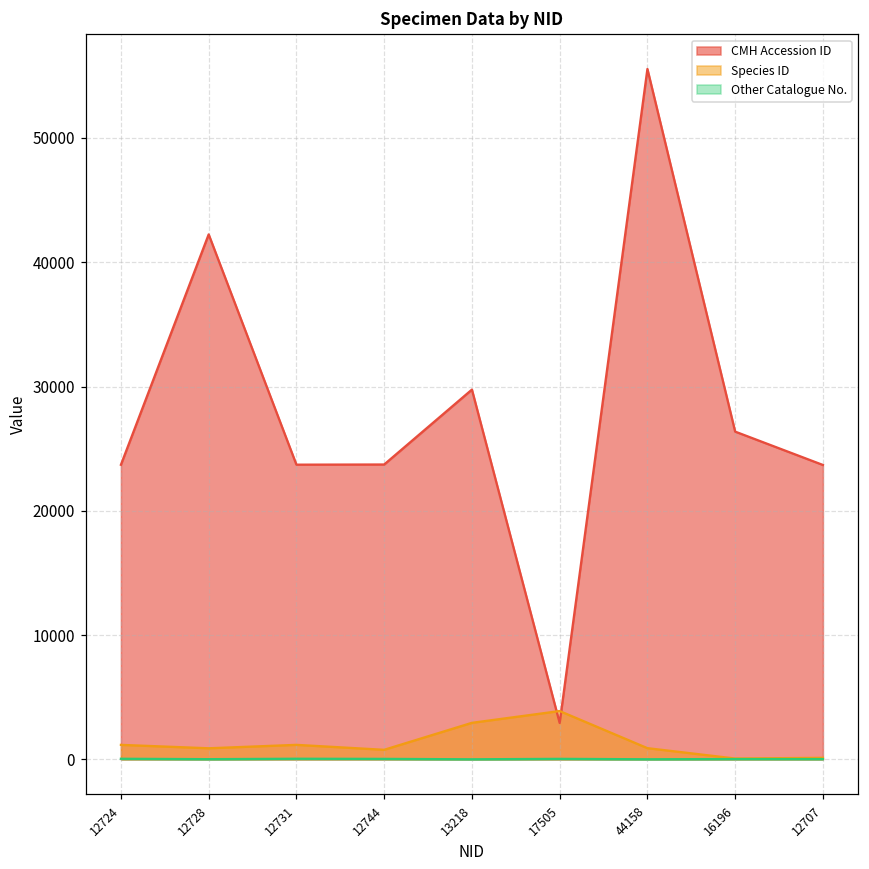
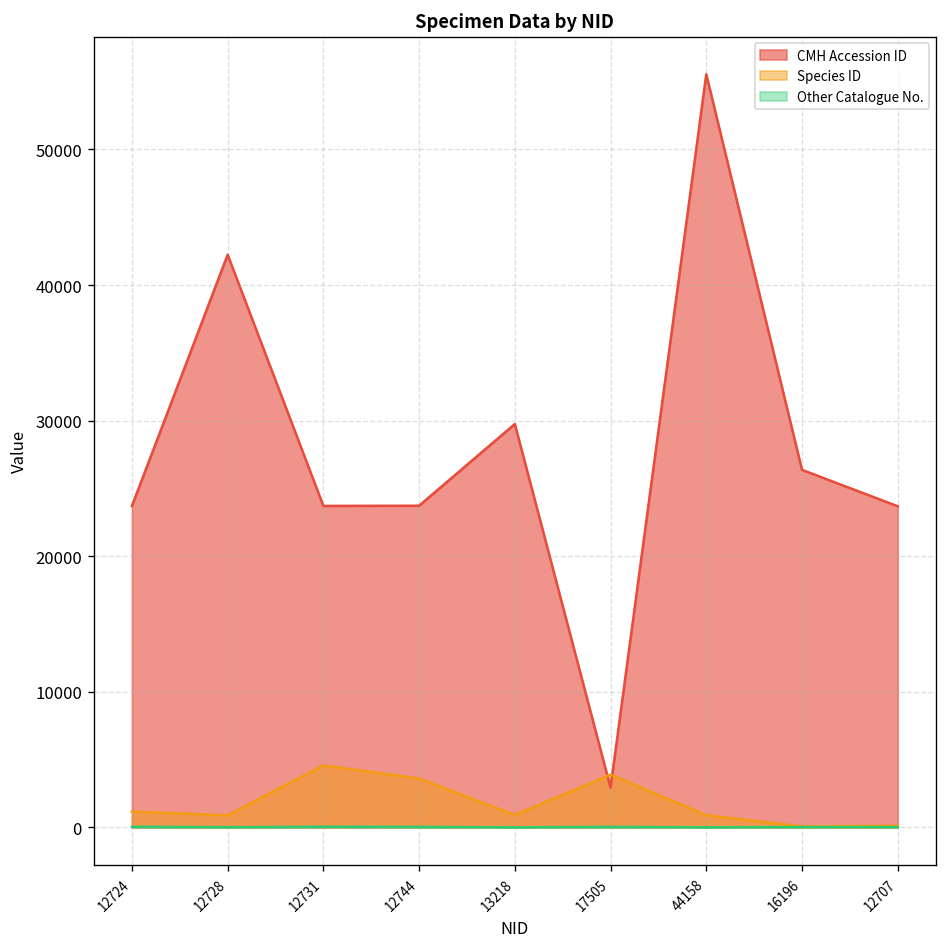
  {
    "CMH Accession ID": {
      "12724": 23700,
      "12728": 42200,
      "12731": 23700,
      "12744": 23700,
      "13218": 29800,
      "17505": 2900,
      "44158": 55500,
      "16196": 26400,
      "12707": 23700
    },
    "Species ID": {
      "12724": 1200,
      "12728": 900,
-     "12731": 1200,
-     "12744": 800,
-     "13218": 2900,
+     "12731": 4600,
+     "12744": 3600,
+     "13218": 900,
      "17505": 3900,
      "44158": 900
    },
    "Other Catalogue No.": {
      "12724": 0,
      "12728": 0,
      "12731": 100,
      "12744": 0,
      "13218": 0,
      "17505": 0,
      "44158": 0
    }
  }
